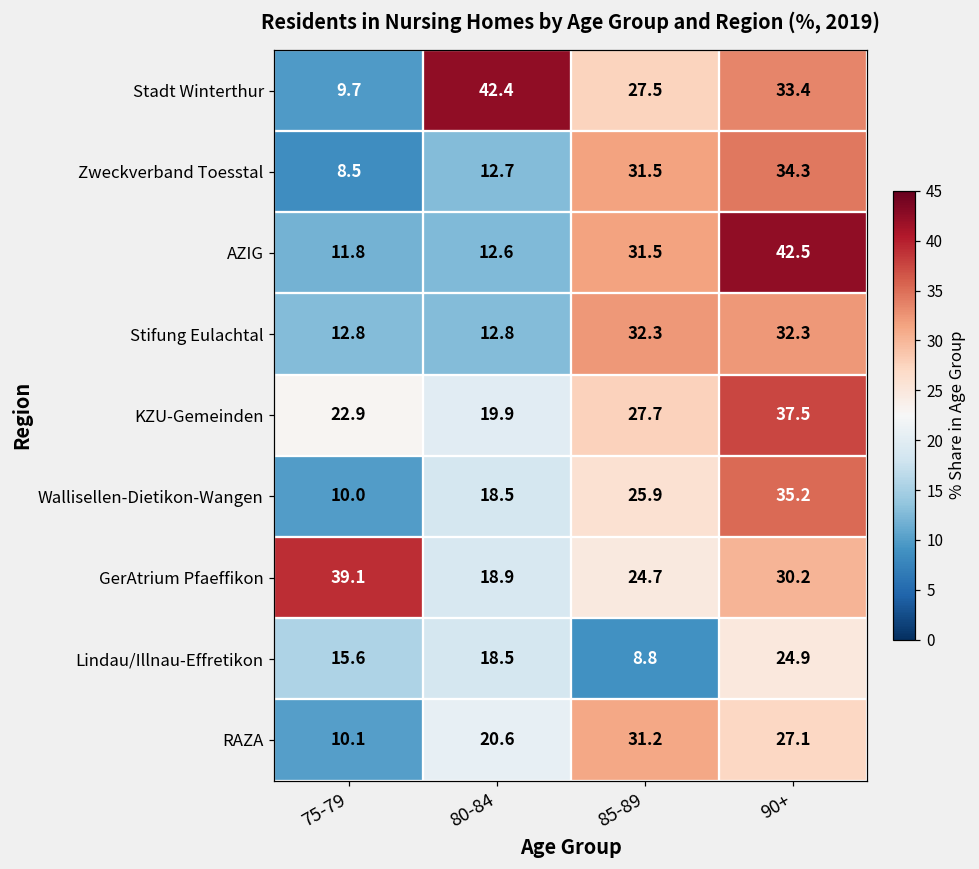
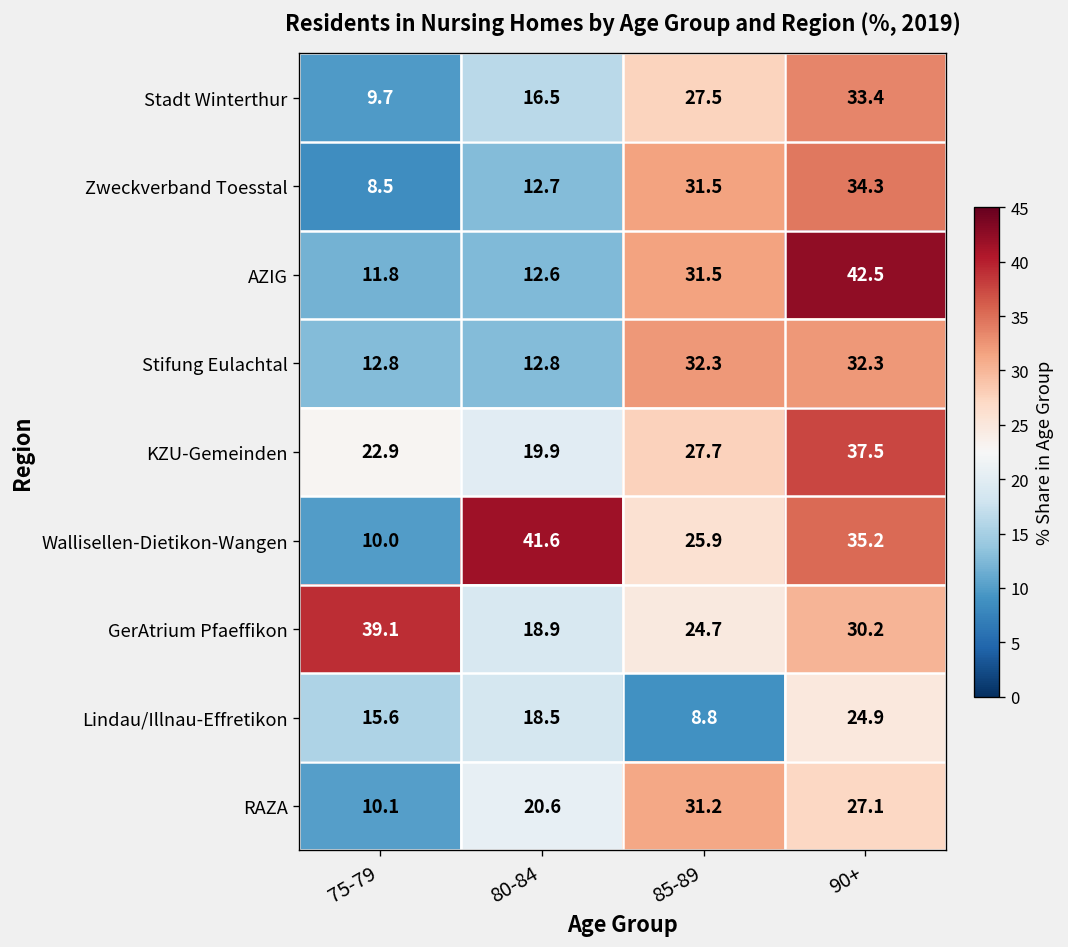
  {
    "Stadt Winterthur": {
      "75-79": 9.7,
-     "80-84": 42.4,
+     "80-84": 16.5,
      "85-89": 27.5,
      "90+": 33.4
    },
    "Zweckverband Toesstal": {
      "75-79": 8.5,
      "80-84": 12.7,
      "85-89": 31.5,
      "90+": 34.3
    },
    "AZIG": {
      "75-79": 11.8,
      "80-84": 12.6,
      "85-89": 31.5,
      "90+": 42.5
    },
    "Stifung Eulachtal": {
      "75-79": 12.8,
      "80-84": 12.8,
      "85-89": 32.3,
      "90+": 32.3
    },
    "KZU-Gemeinden": {
      "75-79": 22.9,
      "80-84": 19.9,
      "85-89": 27.7,
      "90+": 37.5
    },
    "Wallisellen-Dietikon-Wangen": {
      "75-79": 10.0,
-     "80-84": 18.5,
+     "80-84": 41.6,
      "85-89": 25.9,
      "90+": 35.2
    },
    "GerAtrium Pfaeffikon": {
      "75-79": 39.1,
      "80-84": 18.9,
      "85-89": 24.7,
      "90+": 30.2
    },
    "Lindau/Illnau-Effretikon": {
      "75-79": 15.6,
      "80-84": 18.5,
      "85-89": 8.8,
      "90+": 24.9
    },
    "RAZA": {
      "75-79": 10.1,
      "80-84": 20.6,
      "85-89": 31.2,
      "90+": 27.1
    }
  }
